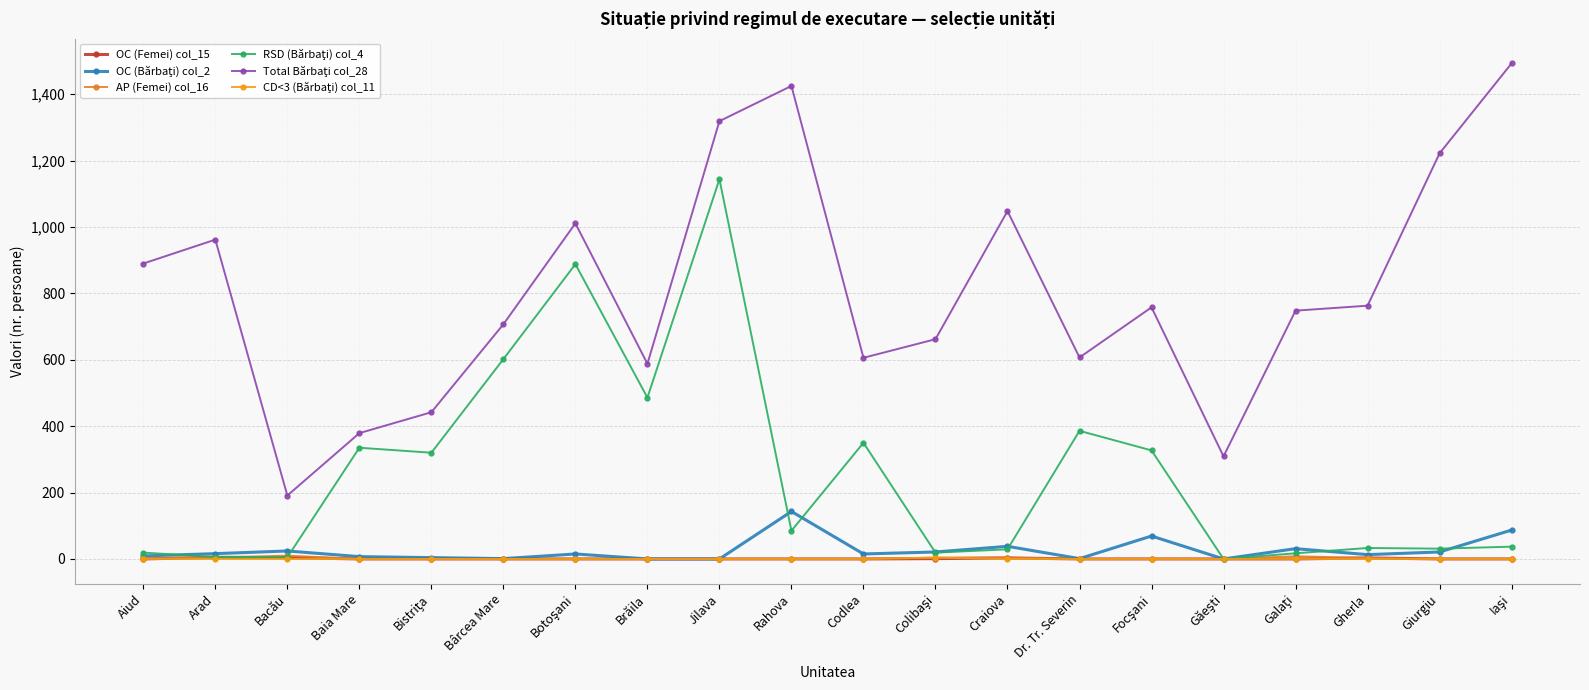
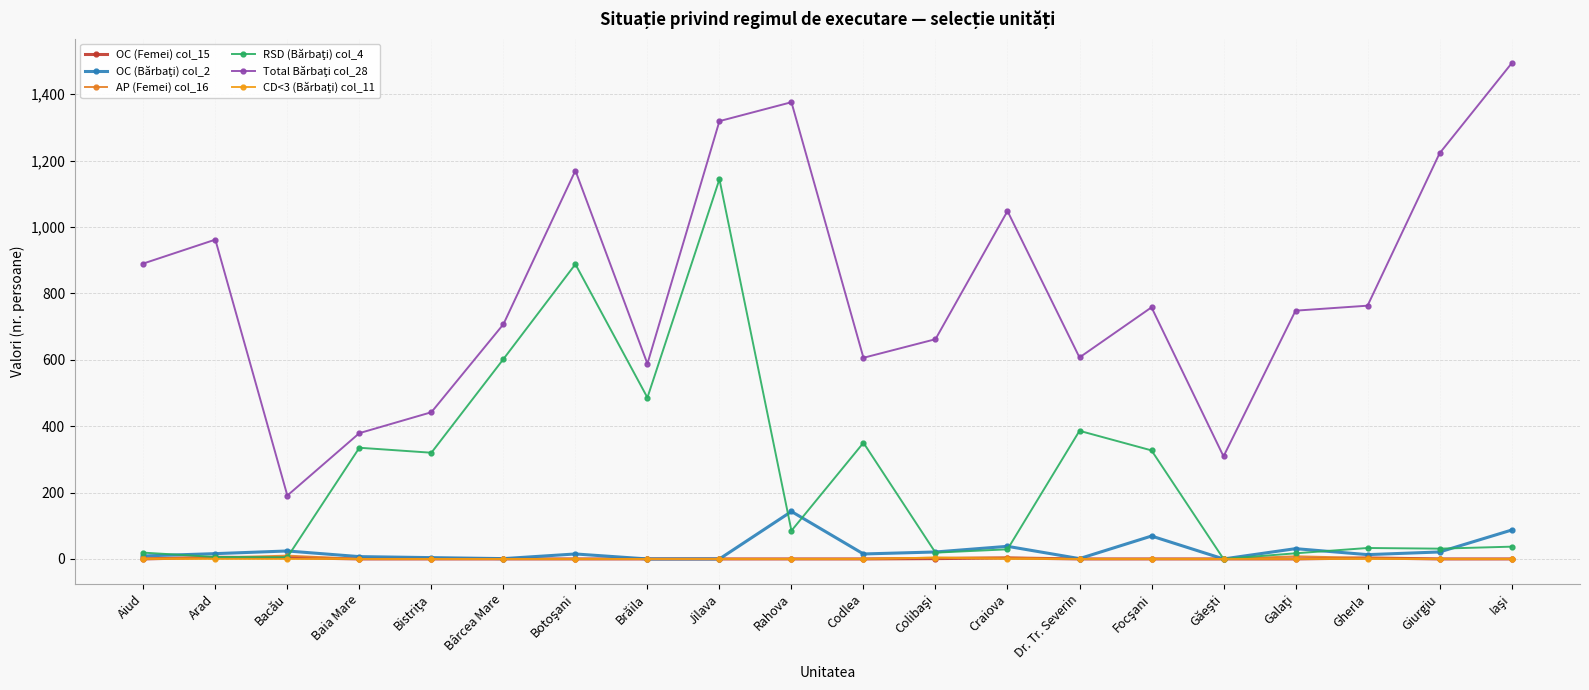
  {
    "OC (Bărbaţi) col_2": {
      "Arad": "20",
      "Bacău": "20",
      "Botoşani": "20",
      "Rahova": "140",
      "Codlea": "20",
      "Craiova": "40",
      "Focşani": "70",
      "Galaţi": "30",
      "Gherla": "10",
      "Giurgiu": "20",
      "Iaşi": "90"
    },
    "RSD (Bărbaţi) col_4": {
      "Aiud": "20",
      "Baia Mare": "340",
      "Bistriţa": "320",
      "Bârcea Mare": "600",
      "Botoşani": "890",
      "Brăila": "490",
      "Jilava": "1,140",
      "Rahova": "90",
      "Codlea": "350",
      "Craiova": "30",
      "Dr. Tr. Severin": "390",
      "Focşani": "330",
      "Galaţi": "20",
      "Gherla": "30",
      "Giurgiu": "30",
      "Iaşi": "40"
    },
    "Total Bărbaţi col_28": {
      "Aiud": "890",
      "Arad": "960",
      "Bacău": "190",
      "Baia Mare": "380",
      "Bistriţa": "440",
      "Bârcea Mare": "710",
-     "Botoşani": "1,010",
+     "Botoşani": "1,170",
      "Brăila": "590",
      "Jilava": "1,320",
-     "Rahova": "1,430",
+     "Rahova": "1,380",
      "Codlea": "610",
      "Colibaşi": "660",
      "Craiova": "1,050",
      "Dr. Tr. Severin": "610",
      "Focşani": "760",
      "Găeşti": "310",
      "Galaţi": "750",
      "Gherla": "760",
      "Giurgiu": "1,220",
      "Iaşi": "1,490"
    }
  }
